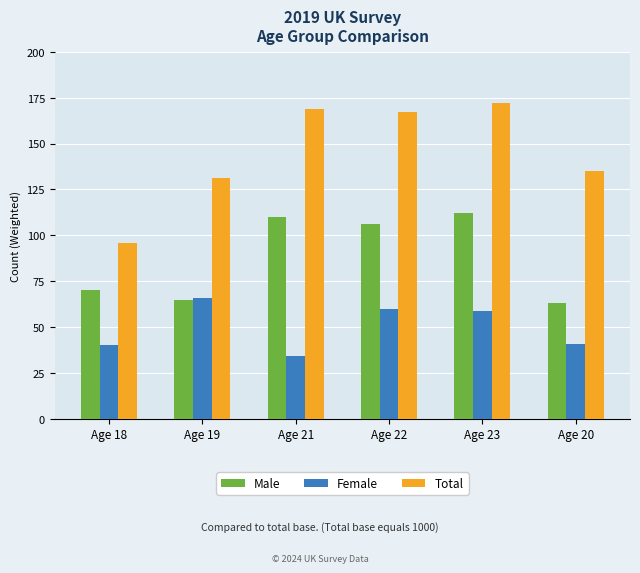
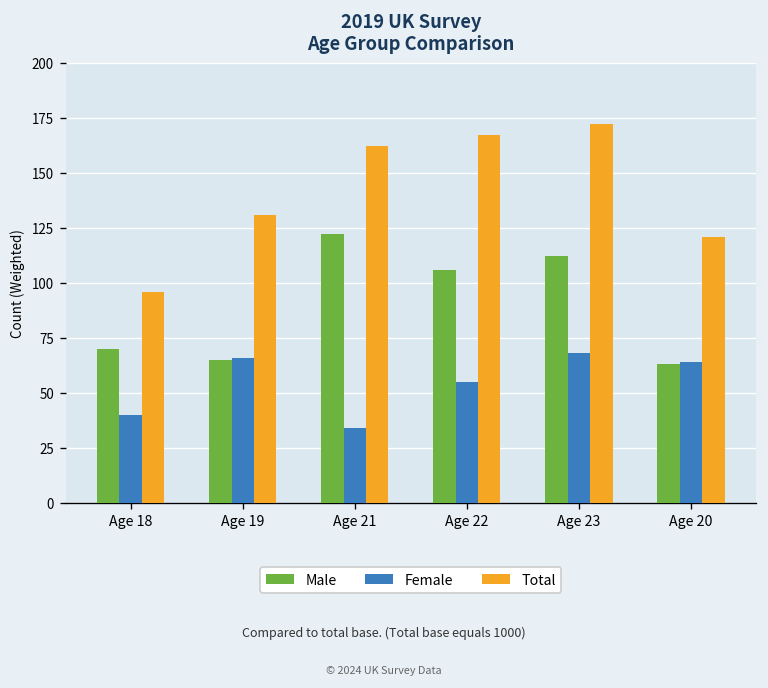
  {
    "Male": {
      "Age 18": 70,
      "Age 19": 65,
-     "Age 21": 110,
+     "Age 21": 122,
      "Age 22": 106,
      "Age 23": 112,
      "Age 20": 63
    },
    "Female": {
      "Age 18": 40,
      "Age 19": 66,
      "Age 21": 34,
-     "Age 22": 60,
-     "Age 23": 59,
-     "Age 20": 41
+     "Age 22": 55,
+     "Age 23": 68,
+     "Age 20": 64
    },
    "Total": {
      "Age 18": 96,
      "Age 19": 131,
-     "Age 21": 169,
+     "Age 21": 162,
      "Age 22": 167,
      "Age 23": 172,
-     "Age 20": 135
+     "Age 20": 121
    }
  }
